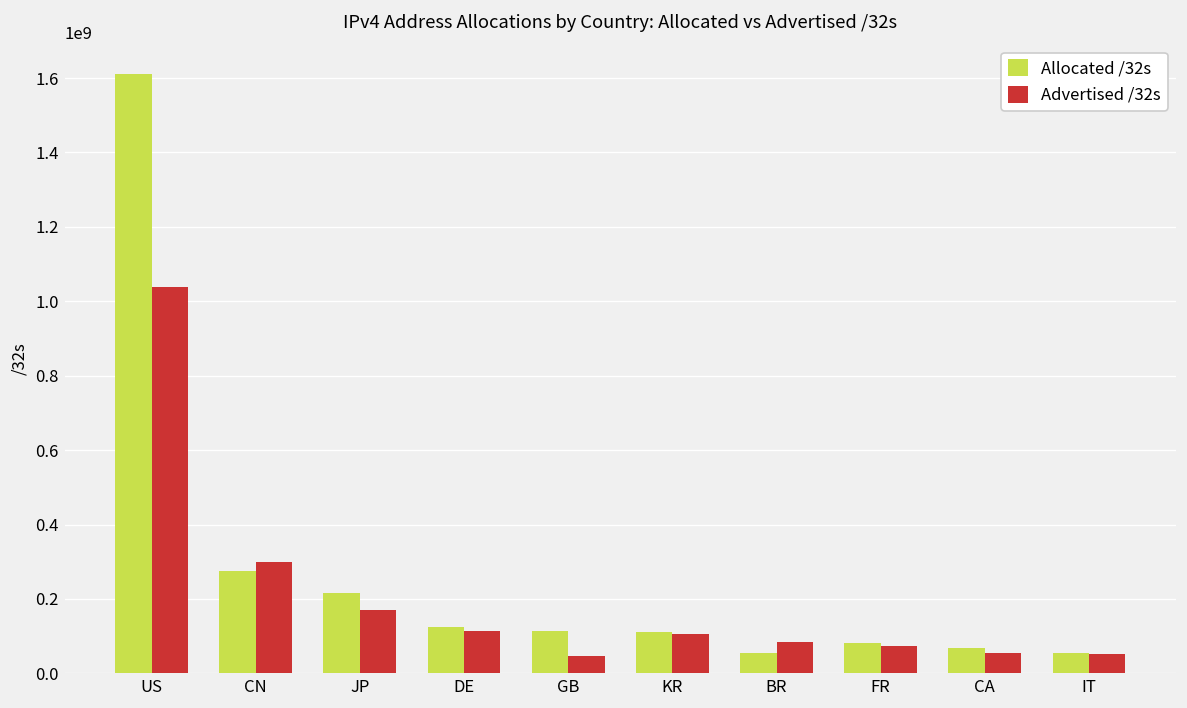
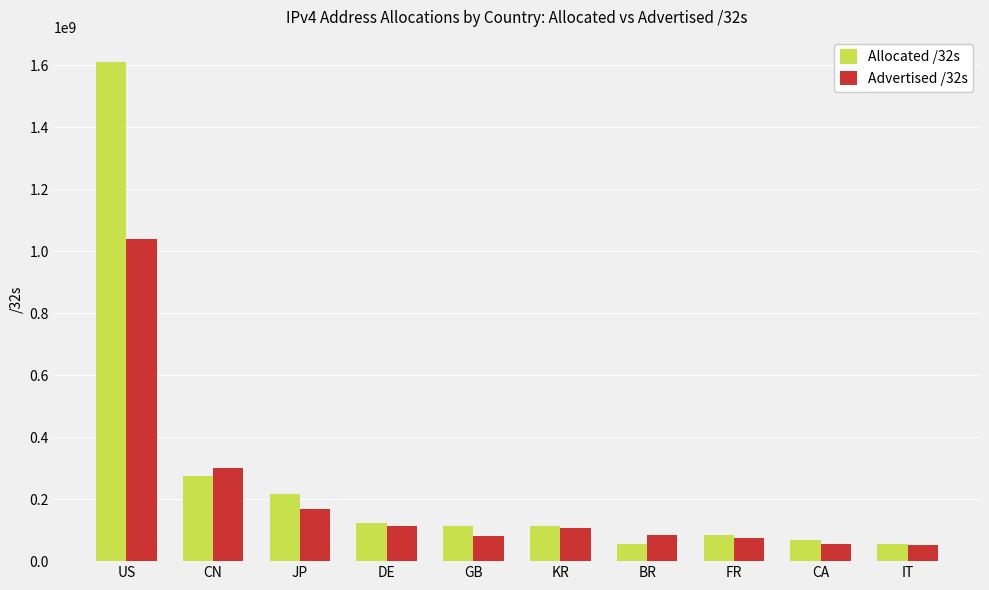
  {
    "Allocated /32s": {
      "US": 1610000000,
      "CN": 270000000,
      "JP": 220000000,
      "DE": 120000000,
      "GB": 110000000,
      "KR": 110000000,
      "BR": 50000000,
      "FR": 80000000,
      "CA": 70000000,
      "IT": 60000000
    },
    "Advertised /32s": {
      "US": 1040000000,
      "CN": 300000000,
      "JP": 170000000,
      "DE": 110000000,
-     "GB": 50000000,
+     "GB": 80000000,
      "KR": 110000000,
      "BR": 80000000,
      "FR": 70000000,
      "CA": 60000000,
      "IT": 50000000
    }
  }
